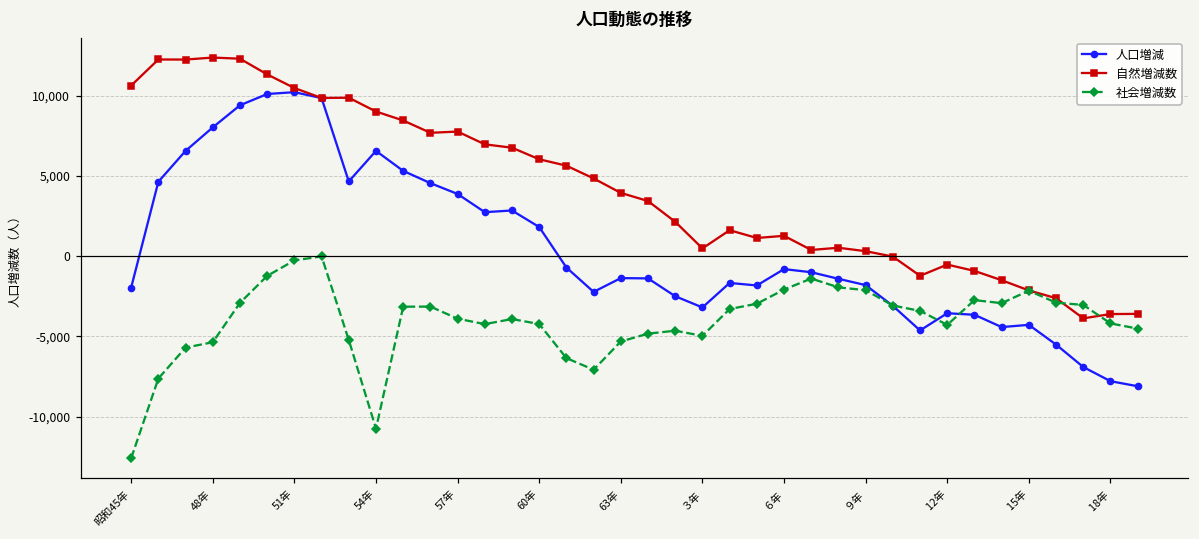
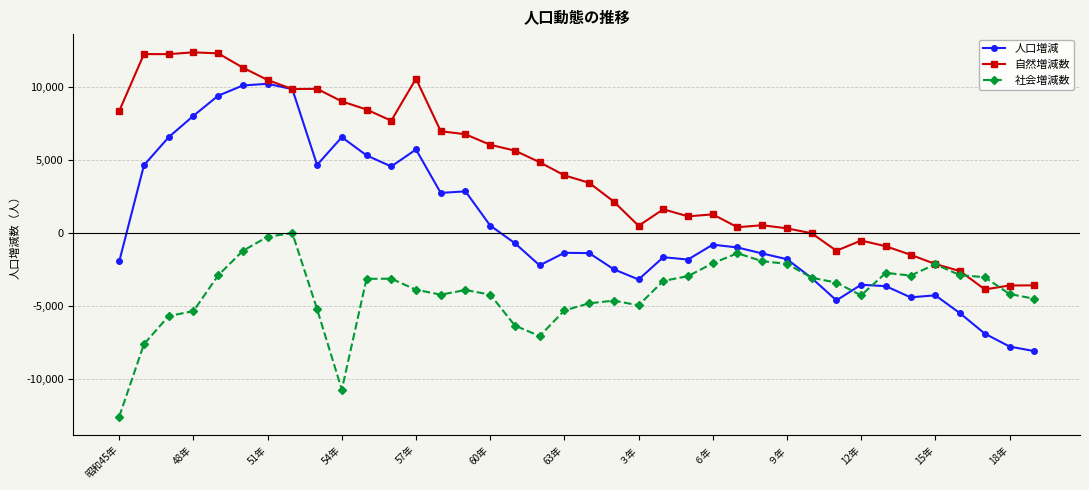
  {
    "人口増減": {
      "昭和45年": "-2,000",
      "48年": "8,000",
      "51年": "10,200",
      "54年": "6,600",
-     "57年": "3,900",
-     "60年": "1,800",
+     "57年": "5,700",
+     "60年": "500",
      "63年": "-1,400",
      "３年": "-3,200",
      "６年": "-800",
      "９年": "-1,800",
      "12年": "-3,600",
      "15年": "-4,300",
      "18年": "-7,800"
    },
    "自然増減数": {
-     "昭和45年": "10,700",
+     "昭和45年": "8,400",
      "48年": "12,400",
      "51年": "10,500",
      "54年": "9,000",
-     "57年": "7,800",
+     "57年": "10,600",
      "60年": "6,100",
      "63年": "4,000",
      "３年": "500",
      "６年": "1,300",
      "９年": "300",
      "12年": "-500",
      "18年": "-3,600"
    },
    "社会増減数": {
      "昭和45年": "-12,600",
      "48年": "-5,400",
      "51年": "-300",
      "54年": "-10,800",
      "57年": "-3,900",
      "60年": "-4,200",
      "63年": "-5,300",
      "３年": "-5,000",
      "６年": "-2,100",
      "９年": "-2,100",
      "12年": "-4,300",
      "18年": "-4,200"
    }
  }
